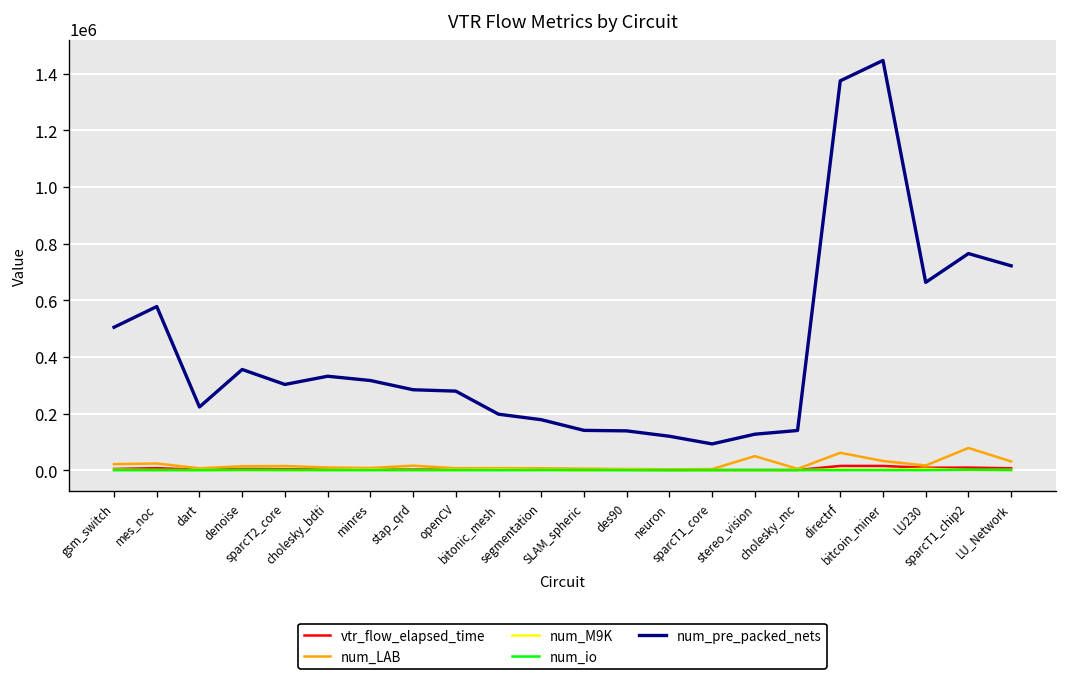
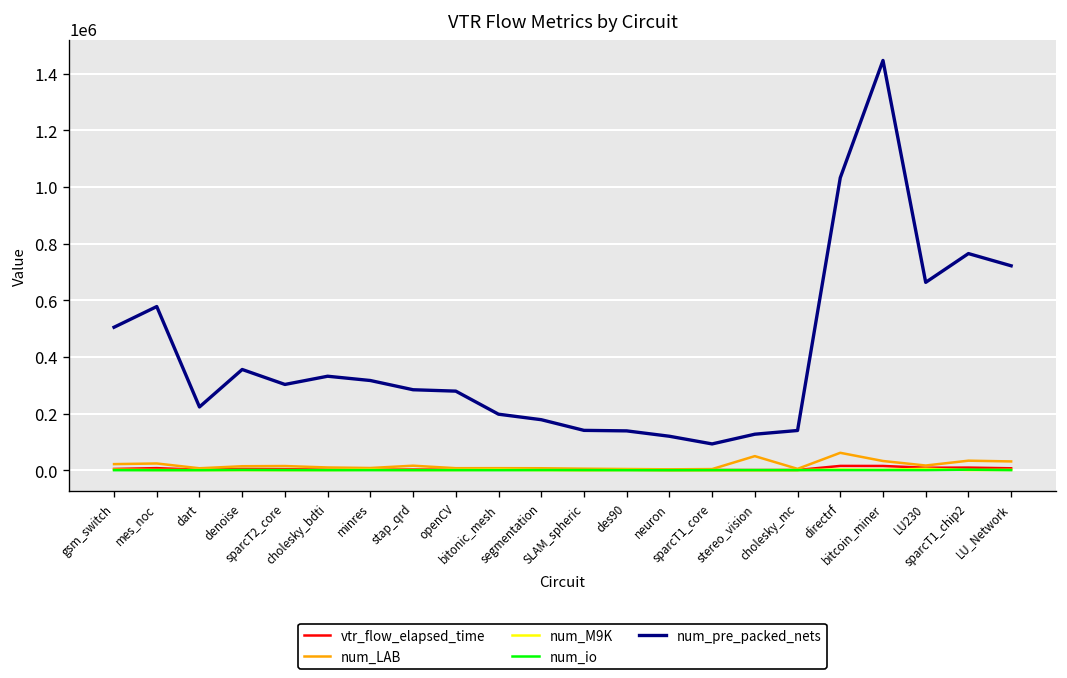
  {
    "vtr_flow_elapsed_time": {
      "directrf": 20000,
      "bitcoin_miner": 10000
    },
    "num_LAB": {
      "gsm_switch": 20000,
      "mes_noc": 20000,
      "sparcT2_core": 10000,
      "stap_qrd": 20000,
      "stereo_vision": 50000,
      "directrf": 60000,
      "bitcoin_miner": 30000,
-     "sparcT1_chip2": 80000,
+     "sparcT1_chip2": 30000,
      "LU_Network": 30000
    },
    "num_pre_packed_nets": {
      "gsm_switch": 500000,
      "mes_noc": 580000,
      "dart": 220000,
      "denoise": 360000,
      "sparcT2_core": 300000,
      "cholesky_bdti": 330000,
      "minres": 320000,
      "stap_qrd": 280000,
      "openCV": 280000,
      "bitonic_mesh": 200000,
      "segmentation": 180000,
      "SLAM_spheric": 140000,
      "des90": 140000,
      "neuron": 120000,
      "sparcT1_core": 90000,
      "stereo_vision": 130000,
      "cholesky_mc": 140000,
-     "directrf": 1370000,
+     "directrf": 1030000,
      "bitcoin_miner": 1450000,
      "LU230": 660000,
      "sparcT1_chip2": 760000,
      "LU_Network": 720000
    }
  }
